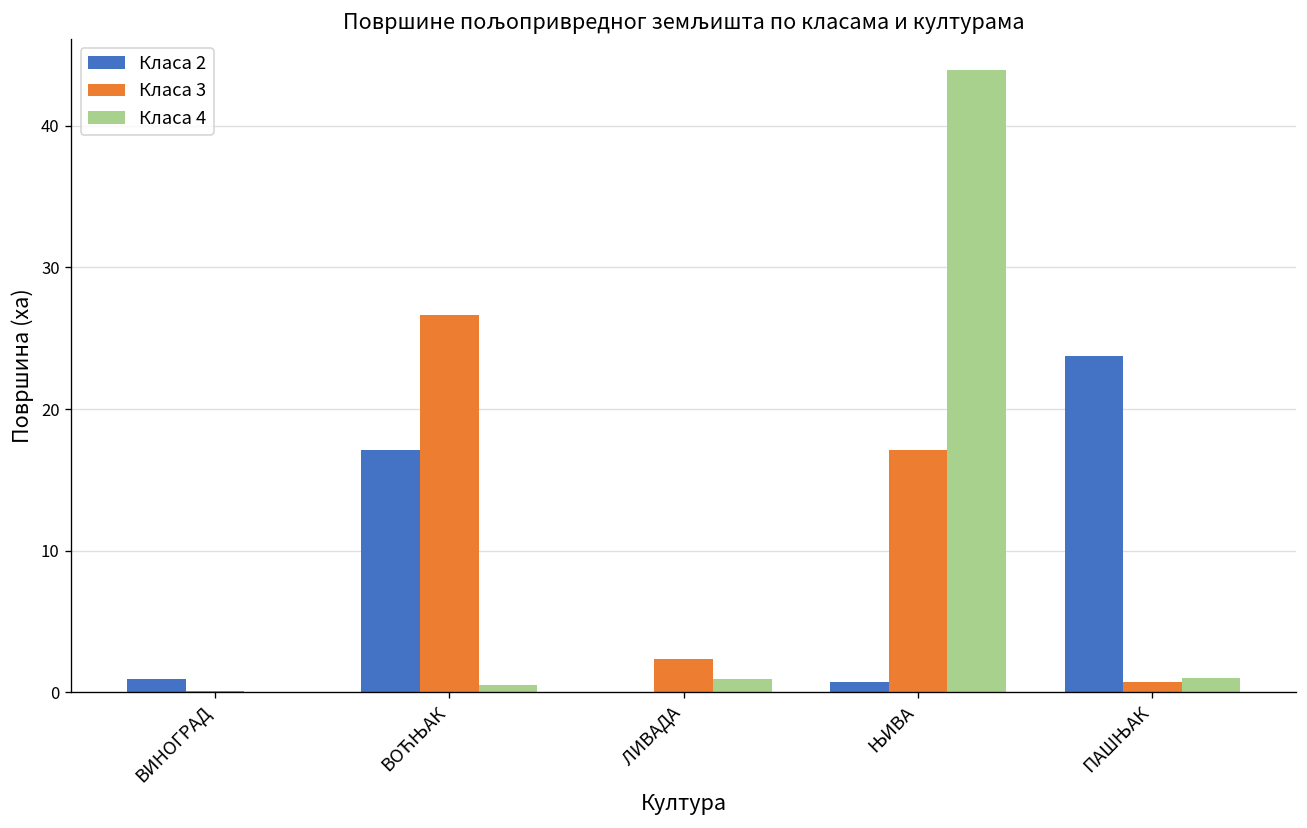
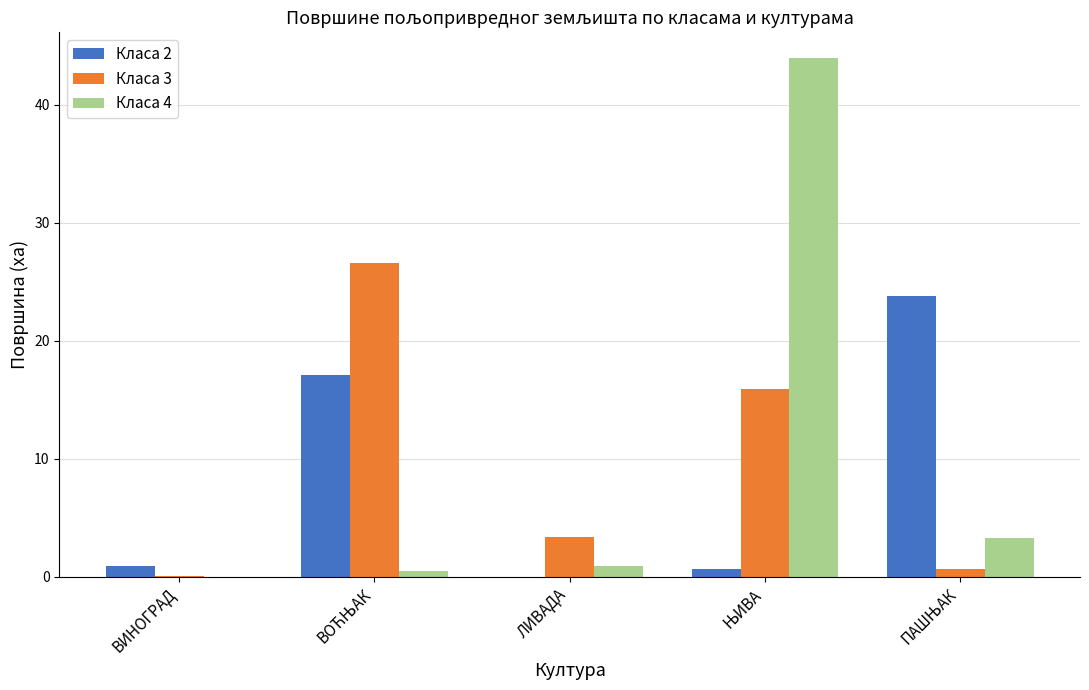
  {
    "Класа 2": {
      "ВИНОГРАД": 0.9,
      "ВОЋЊАК": 17.1,
      "ЛИВАДА": 0.0,
      "ЊИВА": 0.7,
      "ПАШЊАК": 23.8
    },
    "Класа 3": {
      "ВОЋЊАК": 26.6,
-     "ЛИВАДА": 2.4,
-     "ЊИВА": 17.1,
+     "ЛИВАДА": 3.4,
+     "ЊИВА": 15.9,
      "ПАШЊАК": 0.7
    },
    "Класа 4": {
      "ВИНОГРАД": 0.0,
      "ВОЋЊАК": 0.5,
      "ЛИВАДА": 0.9,
      "ЊИВА": 43.9,
-     "ПАШЊАК": 1.0
+     "ПАШЊАК": 3.3
    }
  }
